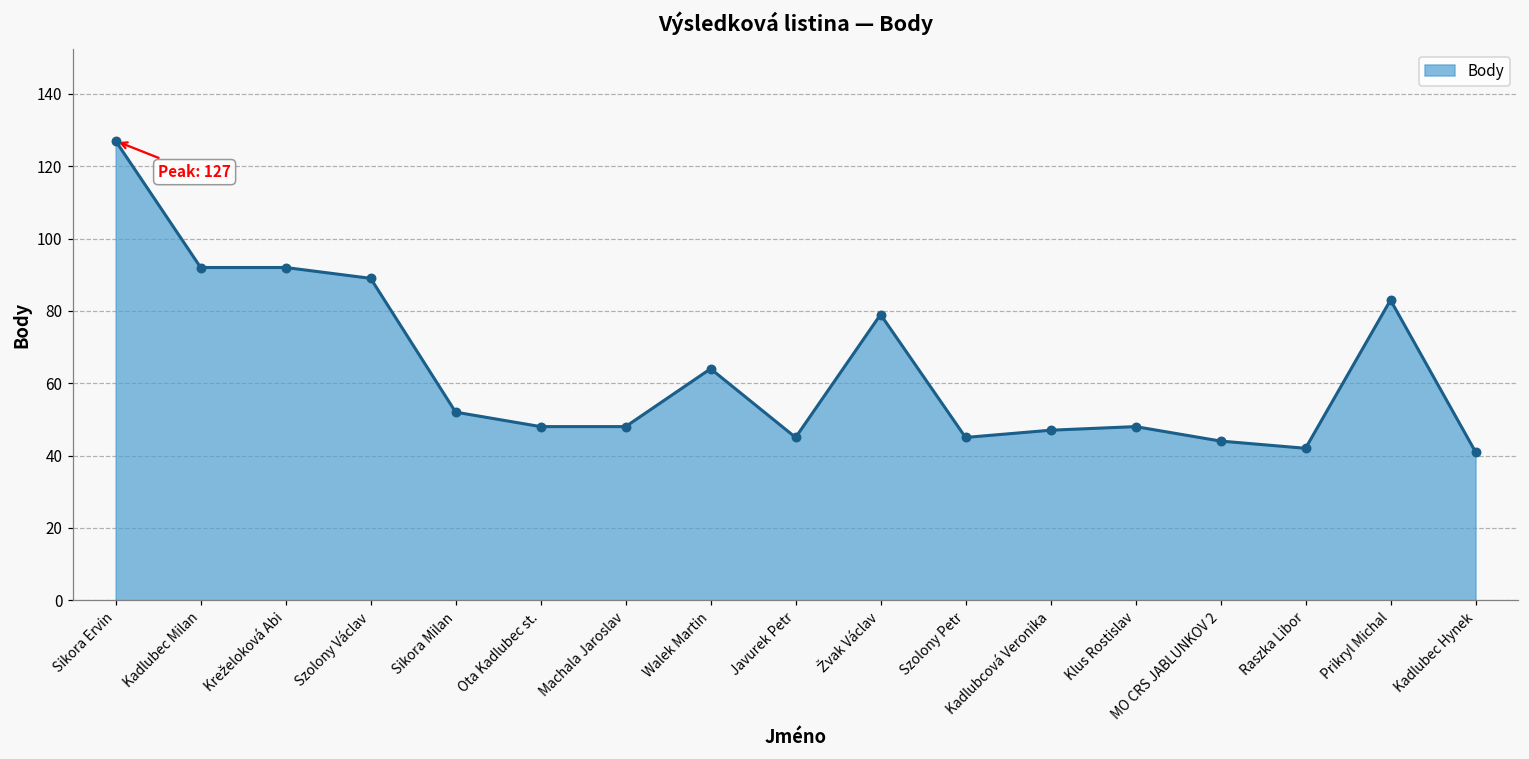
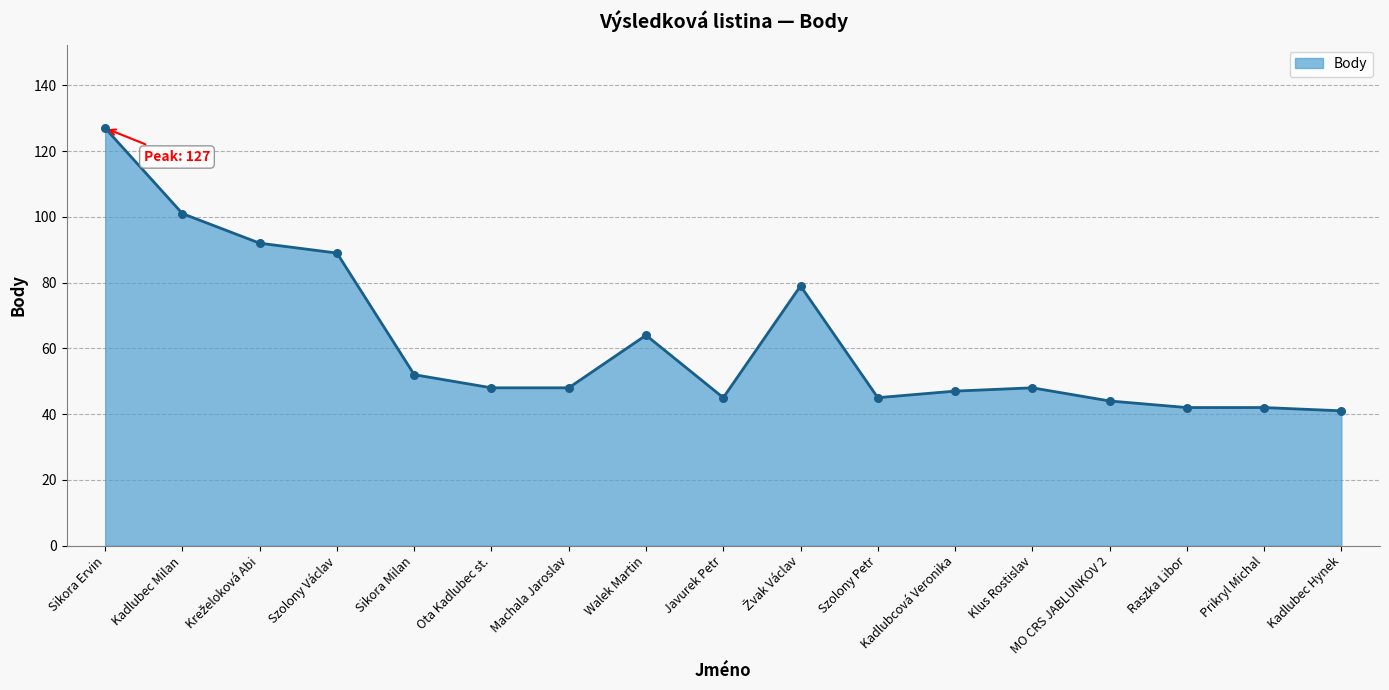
  {
-   "Kadlubec Milan": 92,
+   "Kadlubec Milan": 101,
    "Kreželoková Abi": 92,
    "Szolony Václav": 89,
    "Sikora Milan": 52,
    "Ota Kadlubec st.": 48,
    "Machala Jaroslav": 48,
    "Walek Martin": 64,
    "Javurek Petr": 45,
    "Žvak Václav": 79,
    "Szolony Petr": 45,
    "Kadlubcová Veronika": 47,
    "Klus Rostislav": 48,
    "MO CRS JABLUNKOV 2": 44,
    "Raszka Libor": 42,
-   "Prikryl Michal": 83,
+   "Prikryl Michal": 42,
    "Kadlubec Hynek": 41
  }
